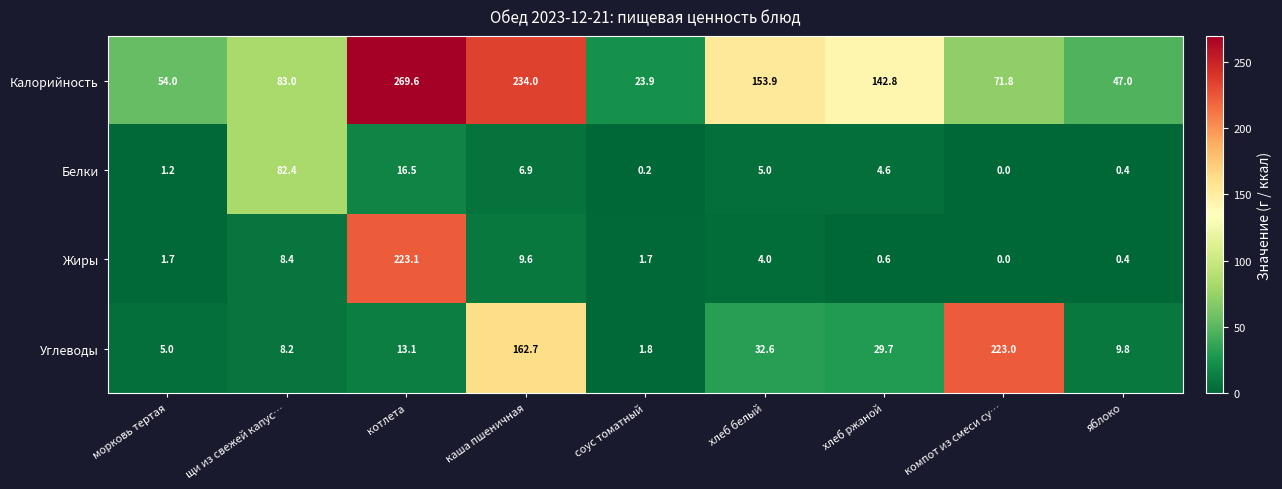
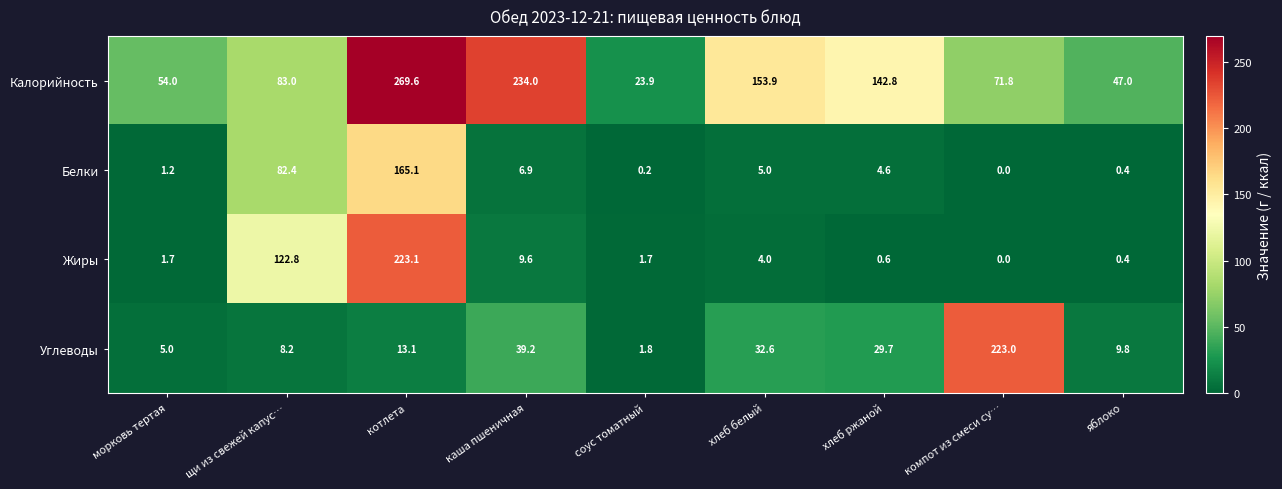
  {
    "Калорийность": {
      "морковь тертая": 54.0,
      "щи из свежей капус…": 83.0,
      "котлета": 269.6,
      "каша пшеничная": 234.0,
      "соус томатный": 23.9,
      "хлеб белый": 153.9,
      "хлеб ржаной": 142.8,
      "компот из смеси су…": 71.8,
      "яблоко": 47.0
    },
    "Белки": {
      "морковь тертая": 1.2,
      "щи из свежей капус…": 82.4,
-     "котлета": 16.5,
+     "котлета": 165.1,
      "каша пшеничная": 6.9,
      "соус томатный": 0.2,
      "хлеб белый": 5.0,
      "хлеб ржаной": 4.6,
      "компот из смеси су…": 0.0,
      "яблоко": 0.4
    },
    "Жиры": {
      "морковь тертая": 1.7,
-     "щи из свежей капус…": 8.4,
+     "щи из свежей капус…": 122.8,
      "котлета": 223.1,
      "каша пшеничная": 9.6,
      "соус томатный": 1.7,
      "хлеб белый": 4.0,
      "хлеб ржаной": 0.6,
      "компот из смеси су…": 0.0,
      "яблоко": 0.4
    },
    "Углеводы": {
      "морковь тертая": 5.0,
      "щи из свежей капус…": 8.2,
      "котлета": 13.1,
-     "каша пшеничная": 162.7,
+     "каша пшеничная": 39.2,
      "соус томатный": 1.8,
      "хлеб белый": 32.6,
      "хлеб ржаной": 29.7,
      "компот из смеси су…": 223.0,
      "яблоко": 9.8
    }
  }
